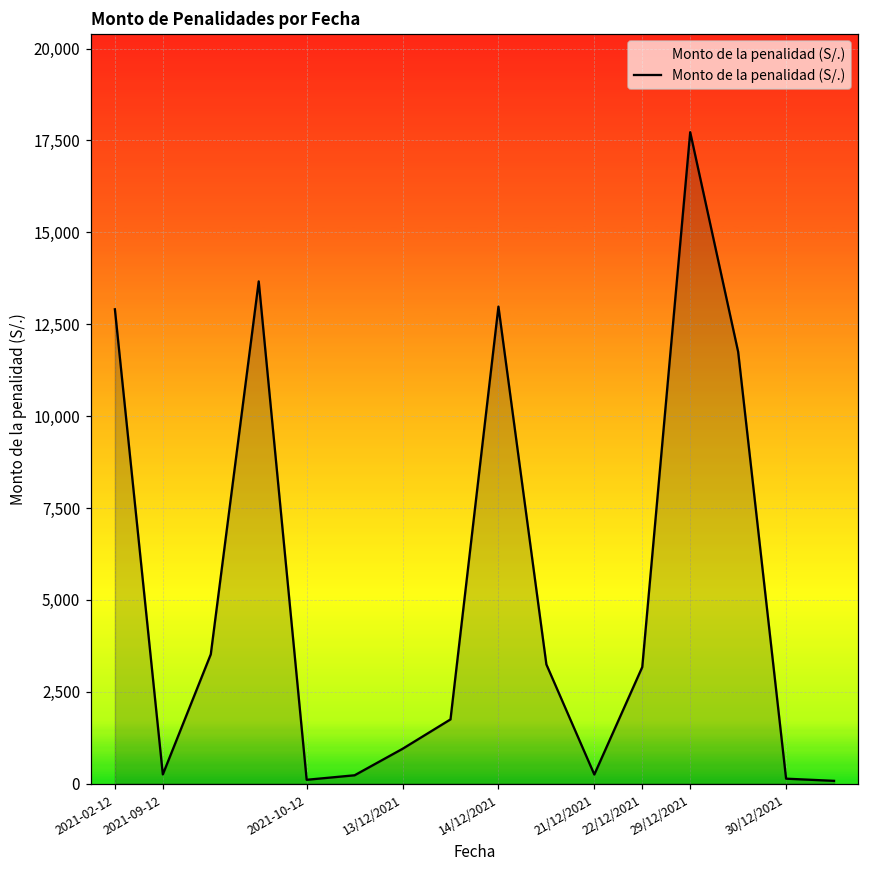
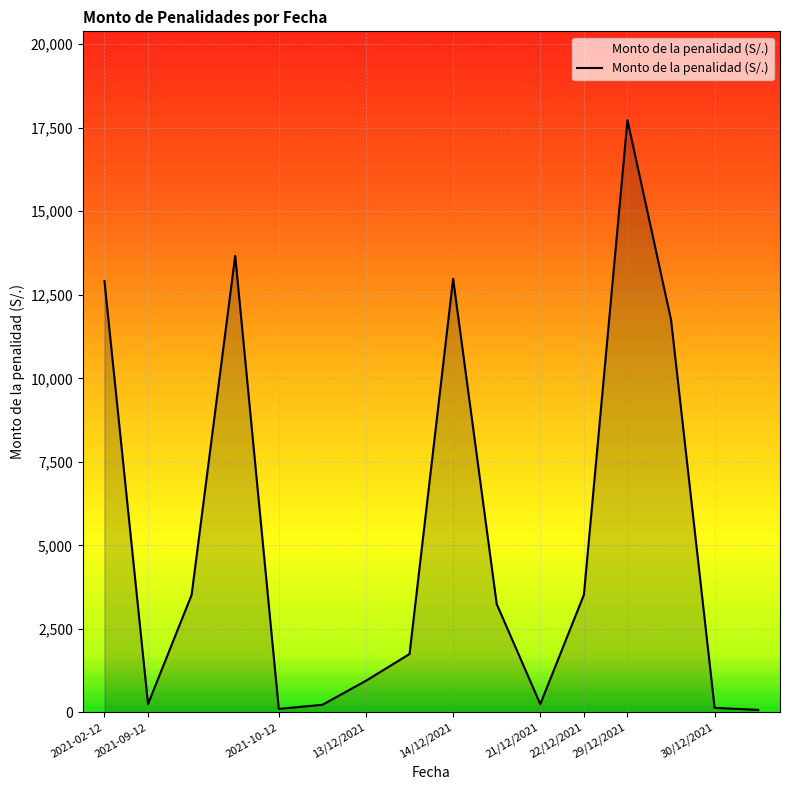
  {
    "2021-02-12": "12,900",
    "21/12/2021": "200",
-   "22/12/2021": "3,200"
+   "22/12/2021": "3,500"
  }
